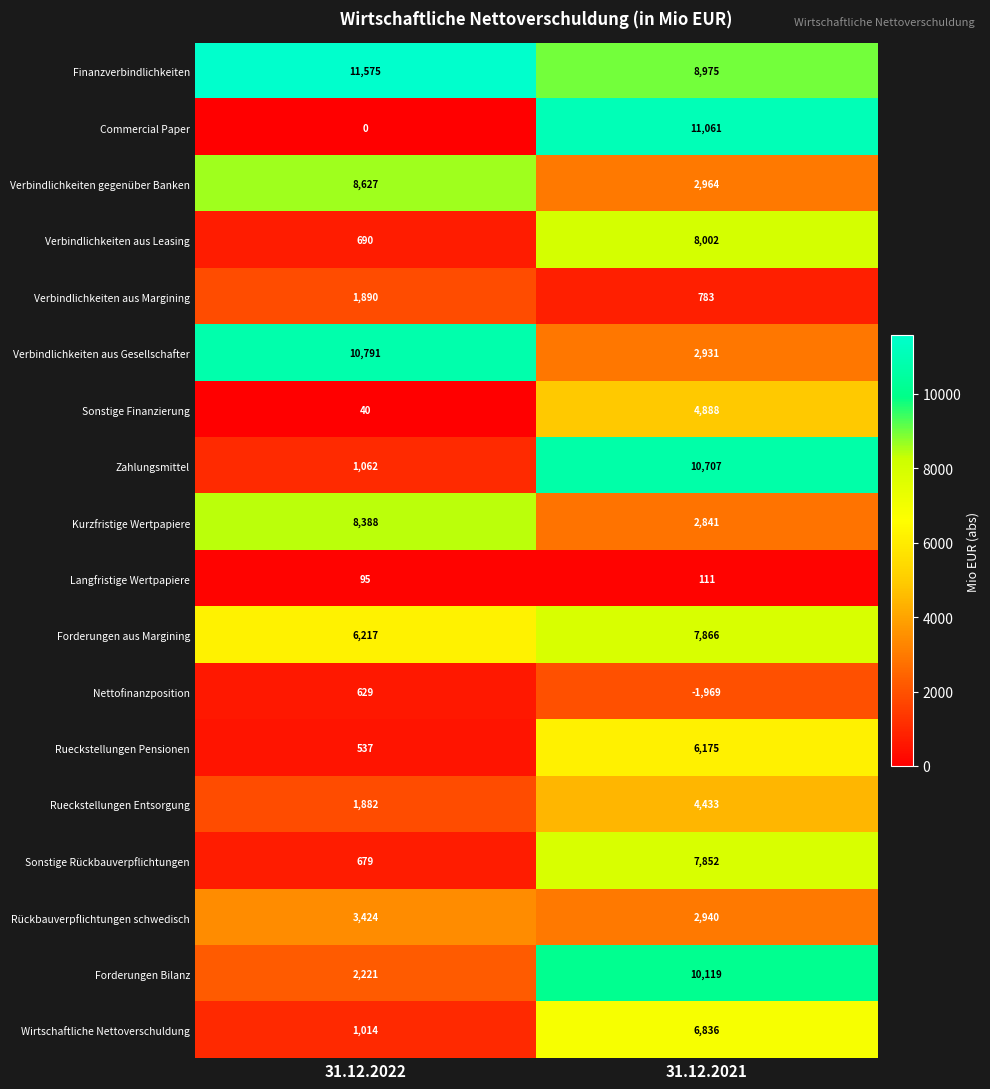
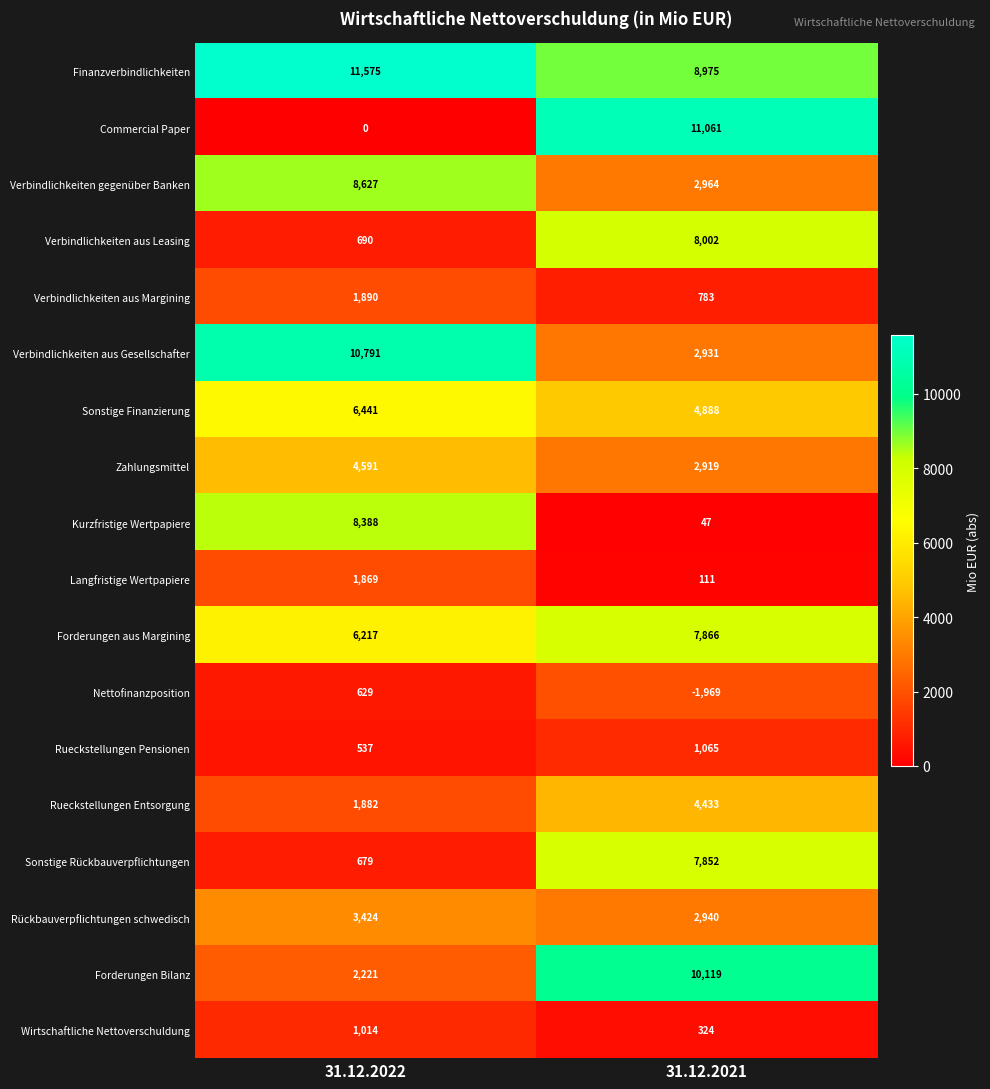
  {
    "Finanzverbindlichkeiten": {
      "31.12.2022": "11,575",
      "31.12.2021": "8,975"
    },
    "Commercial Paper": {
      "31.12.2022": "0",
      "31.12.2021": "11,061"
    },
    "Verbindlichkeiten gegenüber Banken": {
      "31.12.2022": "8,627",
      "31.12.2021": "2,964"
    },
    "Verbindlichkeiten aus Leasing": {
      "31.12.2022": "690",
      "31.12.2021": "8,002"
    },
    "Verbindlichkeiten aus Margining": {
      "31.12.2022": "1,890",
      "31.12.2021": "783"
    },
    "Verbindlichkeiten aus Gesellschafter": {
      "31.12.2022": "10,791",
      "31.12.2021": "2,931"
    },
    "Sonstige Finanzierung": {
-     "31.12.2022": "40",
+     "31.12.2022": "6,441",
      "31.12.2021": "4,888"
    },
    "Zahlungsmittel": {
-     "31.12.2022": "1,062",
-     "31.12.2021": "10,707"
+     "31.12.2022": "4,591",
+     "31.12.2021": "2,919"
    },
    "Kurzfristige Wertpapiere": {
      "31.12.2022": "8,388",
-     "31.12.2021": "2,841"
+     "31.12.2021": "47"
    },
    "Langfristige Wertpapiere": {
-     "31.12.2022": "95",
+     "31.12.2022": "1,869",
      "31.12.2021": "111"
    },
    "Forderungen aus Margining": {
      "31.12.2022": "6,217",
      "31.12.2021": "7,866"
    },
    "Nettofinanzposition": {
      "31.12.2022": "629",
      "31.12.2021": "-1,969"
    },
    "Rueckstellungen Pensionen": {
      "31.12.2022": "537",
-     "31.12.2021": "6,175"
+     "31.12.2021": "1,065"
    },
    "Rueckstellungen Entsorgung": {
      "31.12.2022": "1,882",
      "31.12.2021": "4,433"
    },
    "Sonstige Rückbauverpflichtungen": {
      "31.12.2022": "679",
      "31.12.2021": "7,852"
    },
    "Rückbauverpflichtungen schwedisch": {
      "31.12.2022": "3,424",
      "31.12.2021": "2,940"
    },
    "Forderungen Bilanz": {
      "31.12.2022": "2,221",
      "31.12.2021": "10,119"
    },
    "Wirtschaftliche Nettoverschuldung": {
      "31.12.2022": "1,014",
-     "31.12.2021": "6,836"
+     "31.12.2021": "324"
    }
  }
